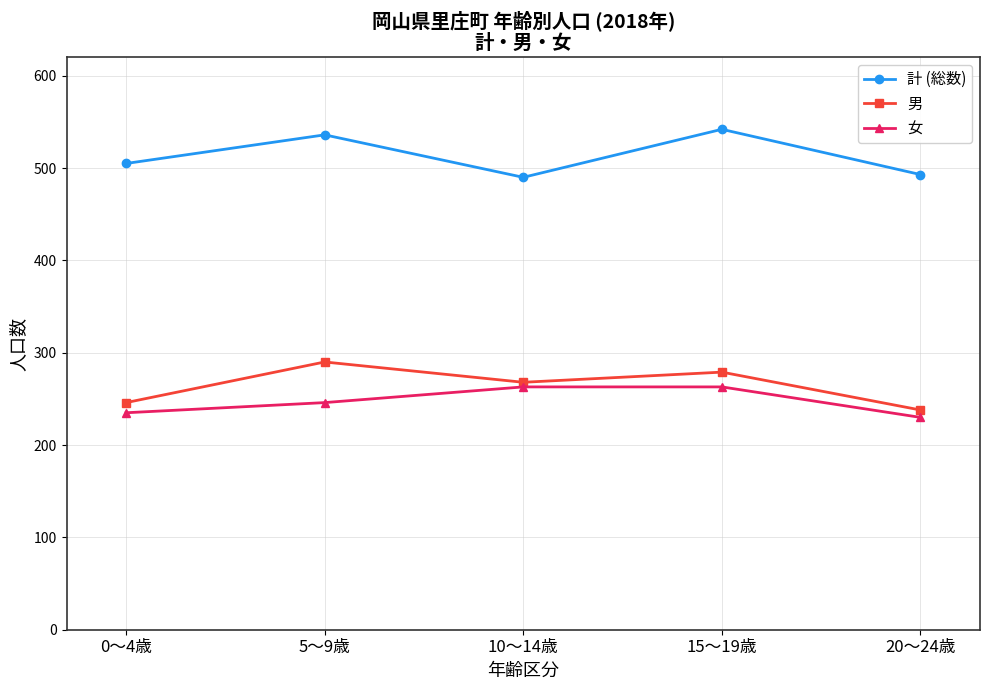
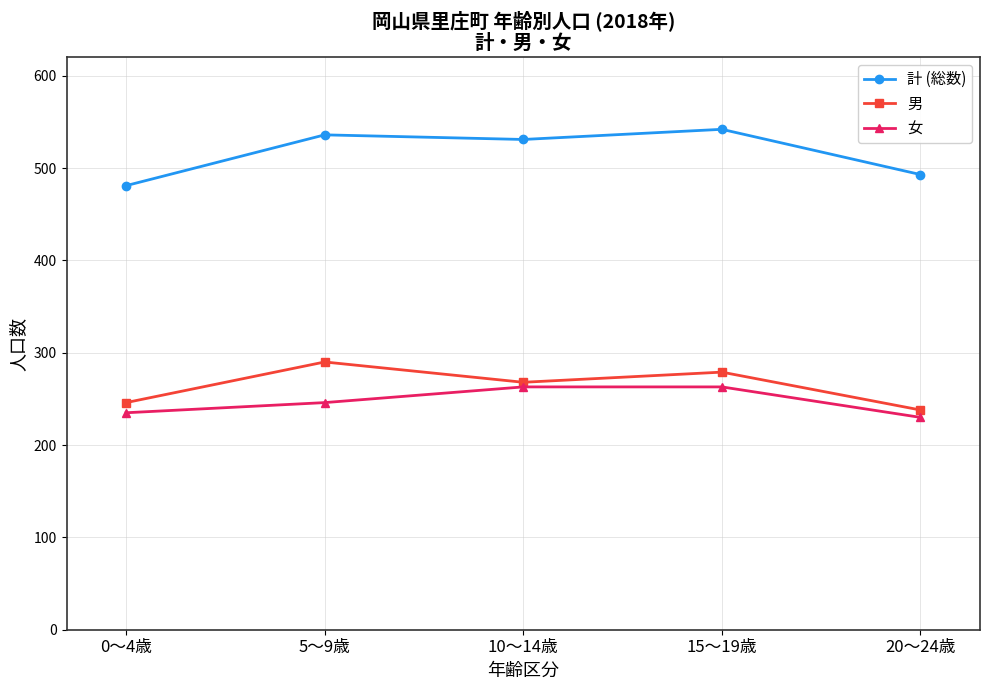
  {
    "計 (総数)": {
-     "0～4歳": 510,
+     "0～4歳": 480,
      "5～9歳": 540,
-     "10～14歳": 490,
+     "10～14歳": 530,
      "15～19歳": 540,
      "20～24歳": 490
    }
  }
